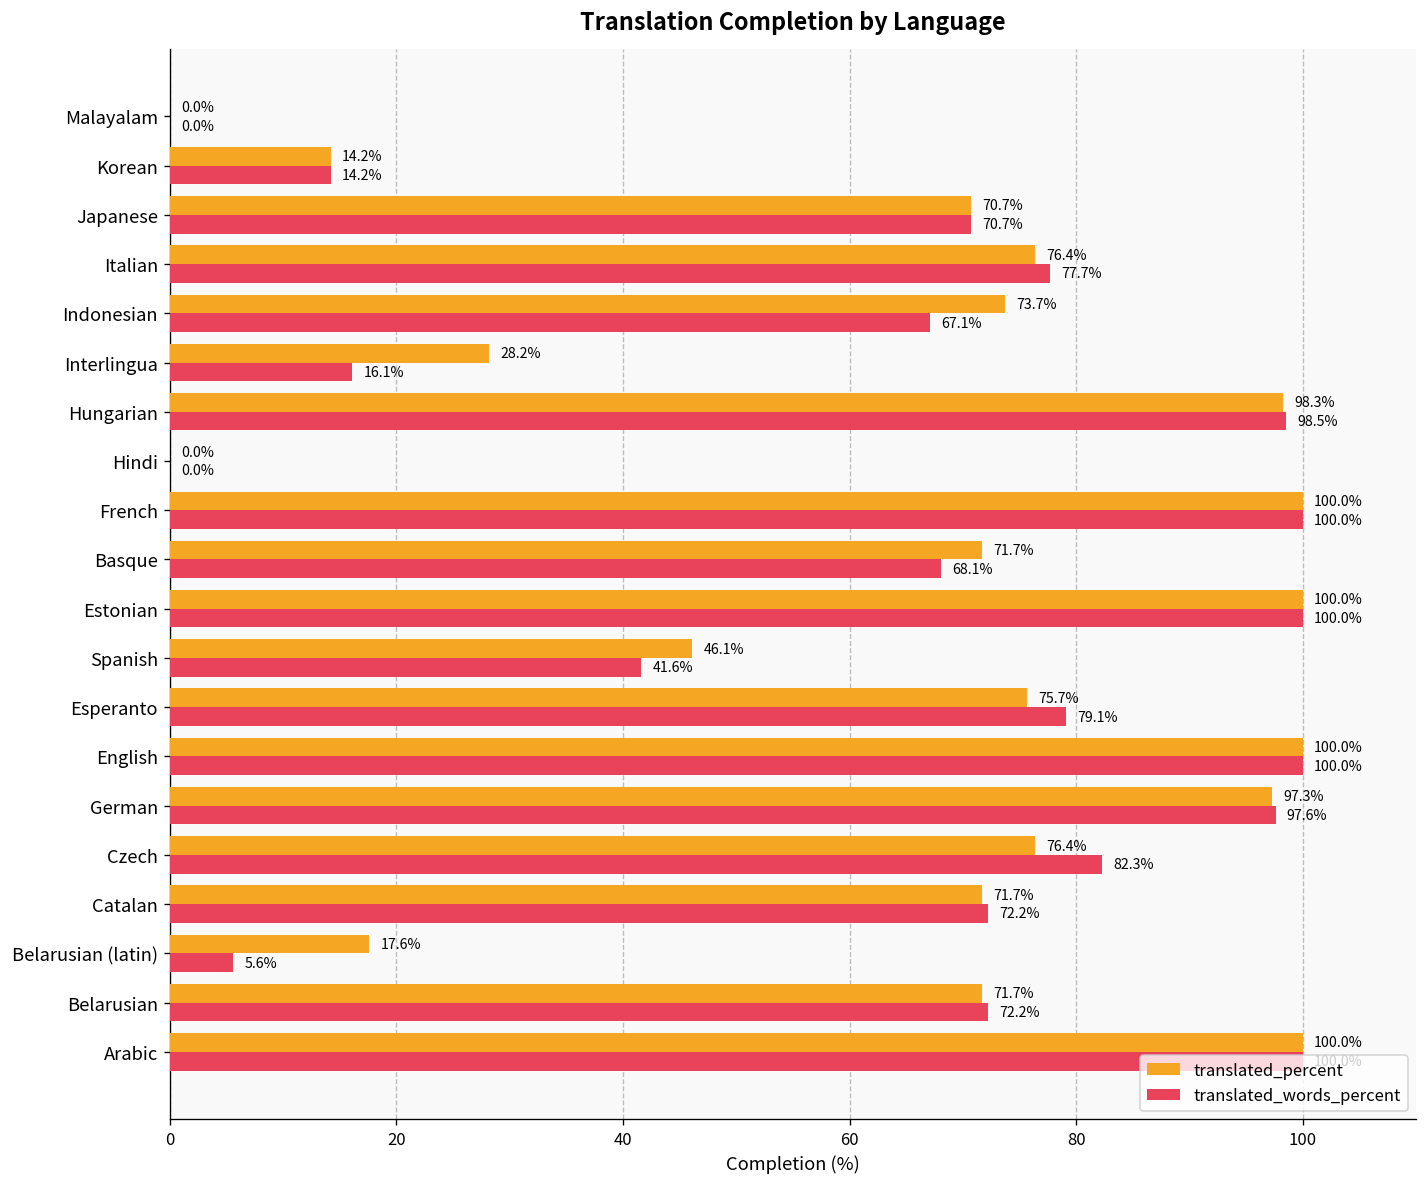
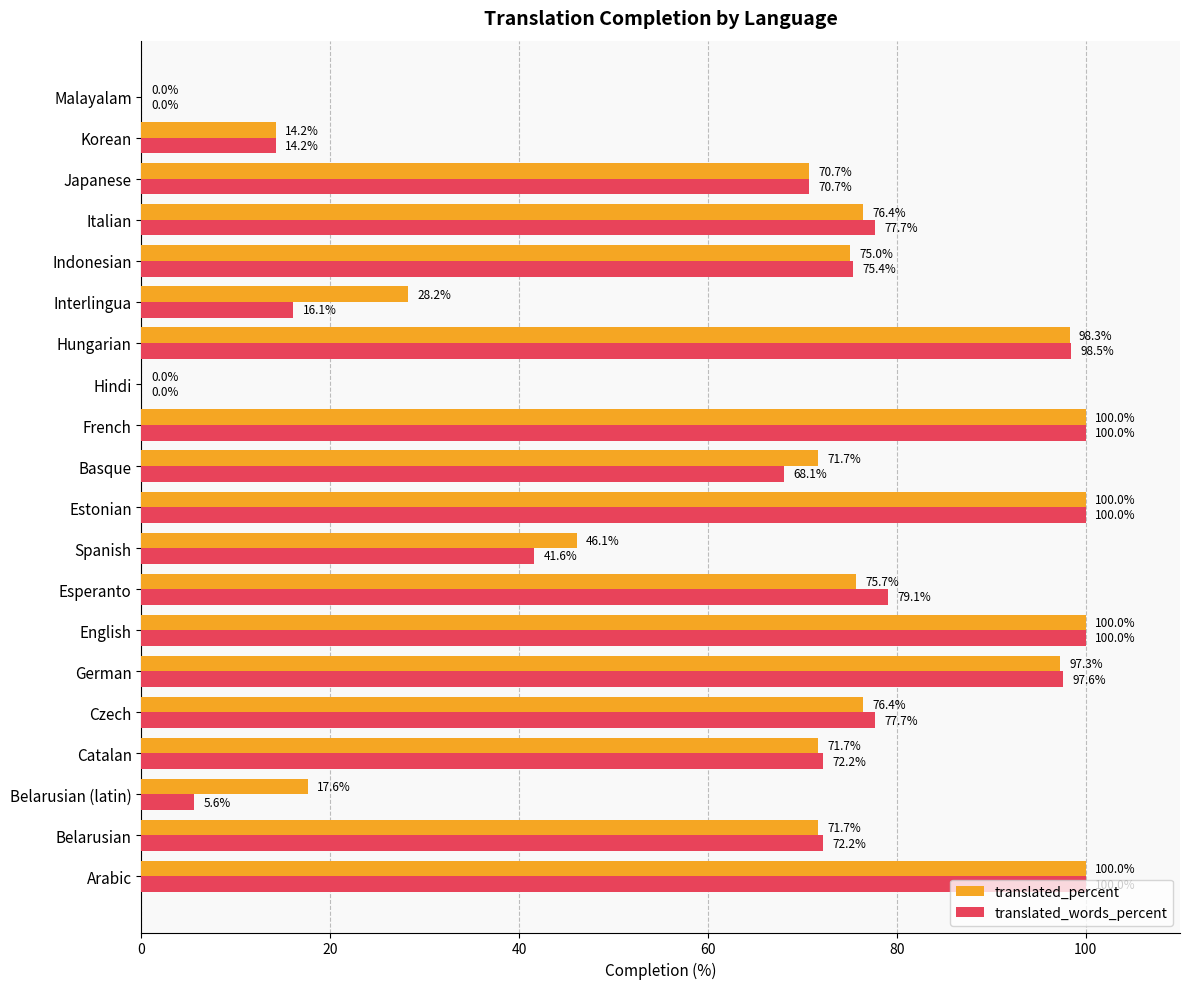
  {
    "translated_percent": {
      "Malayalam": "0.0%",
      "Korean": "14.2%",
      "Japanese": "70.7%",
      "Italian": "76.4%",
-     "Indonesian": "73.7%",
+     "Indonesian": "75.0%",
      "Interlingua": "28.2%",
      "Hungarian": "98.3%",
      "Hindi": "0.0%",
      "French": "100.0%",
      "Basque": "71.7%",
      "Estonian": "100.0%",
      "Spanish": "46.1%",
      "Esperanto": "75.7%",
      "English": "100.0%",
      "German": "97.3%",
      "Czech": "76.4%",
      "Catalan": "71.7%",
      "Belarusian (latin)": "17.6%",
      "Belarusian": "71.7%",
      "Arabic": "100.0%"
    },
    "translated_words_percent": {
      "Malayalam": "0.0%",
      "Korean": "14.2%",
      "Japanese": "70.7%",
      "Italian": "77.7%",
-     "Indonesian": "67.1%",
+     "Indonesian": "75.4%",
      "Interlingua": "16.1%",
      "Hungarian": "98.5%",
      "Hindi": "0.0%",
      "French": "100.0%",
      "Basque": "68.1%",
      "Estonian": "100.0%",
      "Spanish": "41.6%",
      "Esperanto": "79.1%",
      "English": "100.0%",
      "German": "97.6%",
-     "Czech": "82.3%",
+     "Czech": "77.7%",
      "Catalan": "72.2%",
      "Belarusian (latin)": "5.6%",
      "Belarusian": "72.2%"
    }
  }
